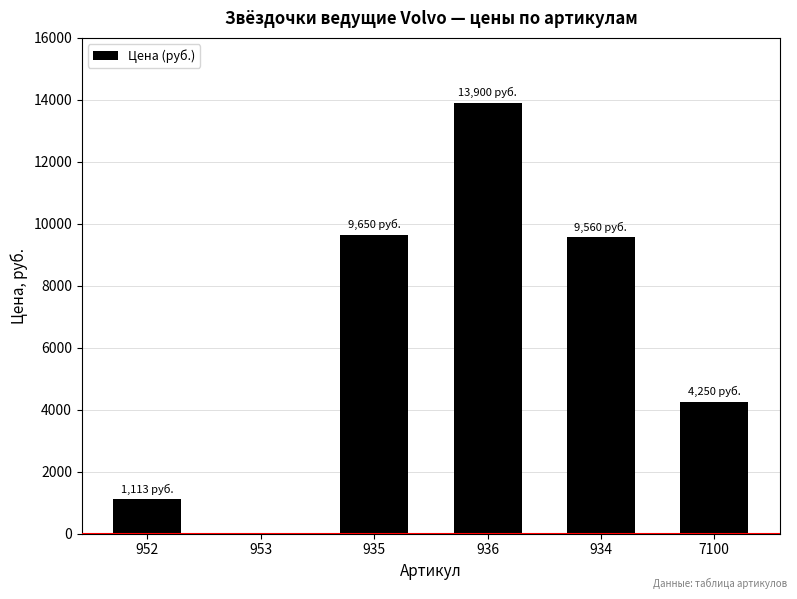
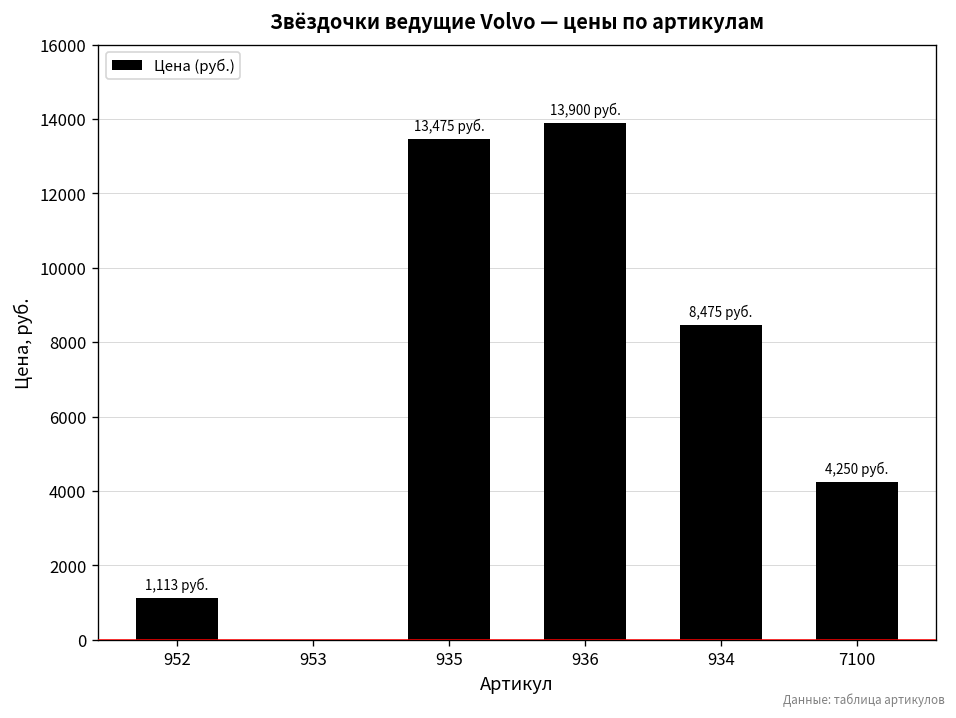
  {
    "952": "1,113",
-   "935": "9,650",
+   "935": "13,475",
    "936": "13,900",
-   "934": "9,560",
+   "934": "8,475",
    "7100": "4,250"
  }
